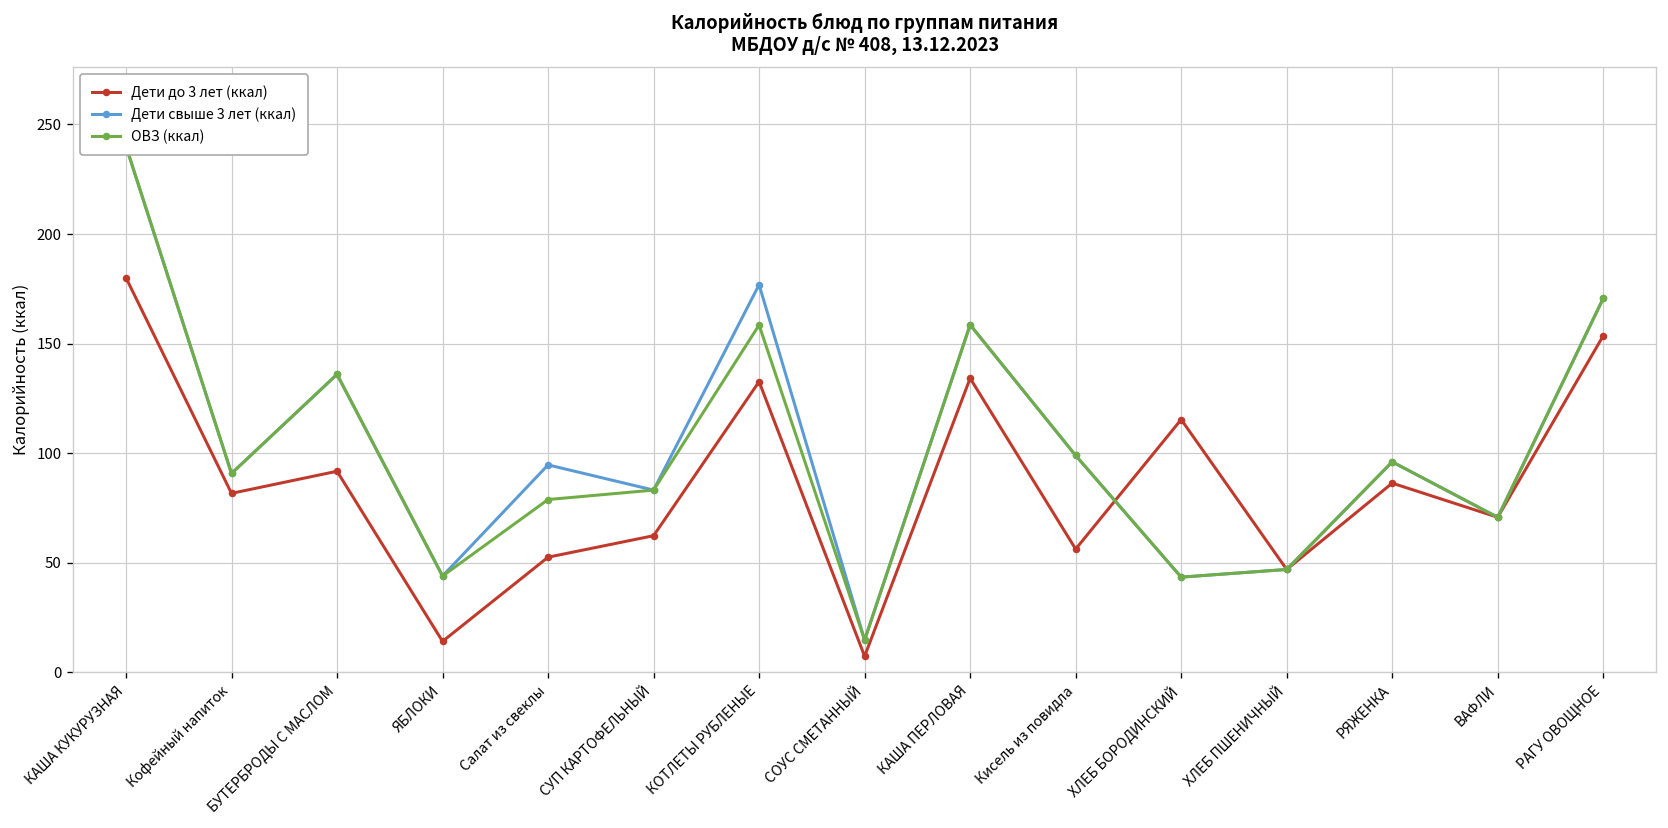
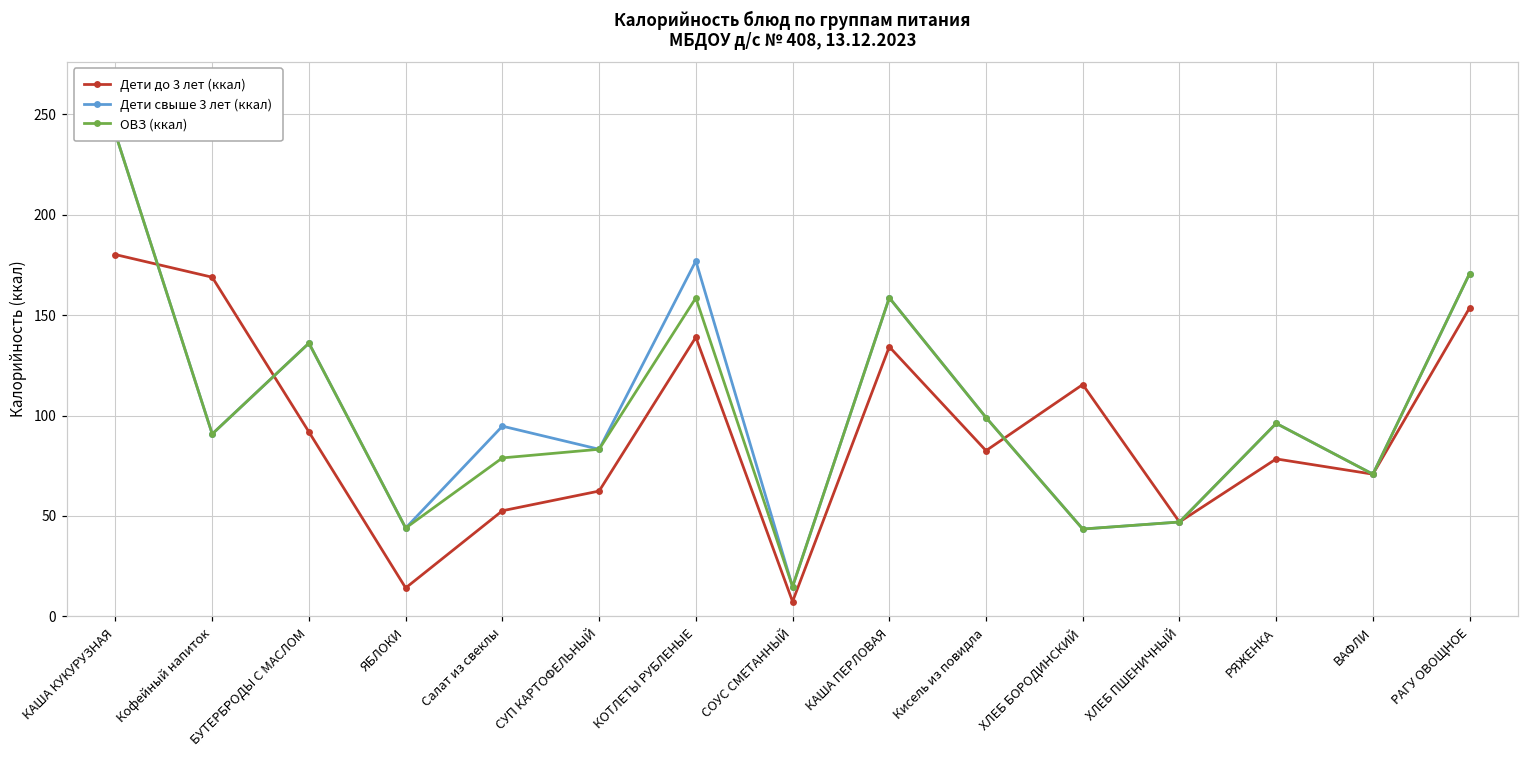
  {
    "Дети до 3 лет (ккал)": {
      "КАША КУКУРУЗНАЯ": 180,
-     "Кофейный напиток": 82,
+     "Кофейный напиток": 169,
      "БУТЕРБРОДЫ С МАСЛОМ": 92,
      "ЯБЛОКИ": 14,
      "Салат из свеклы": 53,
      "СУП КАРТОФЕЛЬНЫЙ": 62,
-     "КОТЛЕТЫ РУБЛЕНЫЕ": 133,
+     "КОТЛЕТЫ РУБЛЕНЫЕ": 139,
      "СОУС СМЕТАННЫЙ": 7,
      "КАША ПЕРЛОВАЯ": 134,
-     "Кисель из повидла": 56,
+     "Кисель из повидла": 83,
      "ХЛЕБ БОРОДИНСКИЙ": 115,
-     "РЯЖЕНКА": 86,
+     "РЯЖЕНКА": 78,
      "РАГУ ОВОЩНОЕ": 154
    },
    "Дети свыше 3 лет (ккал)": {
      "Салат из свеклы": 95,
      "КОТЛЕТЫ РУБЛЕНЫЕ": 177
    },
    "ОВЗ (ккал)": {
      "Салат из свеклы": 79,
      "КОТЛЕТЫ РУБЛЕНЫЕ": 159
    }
  }
